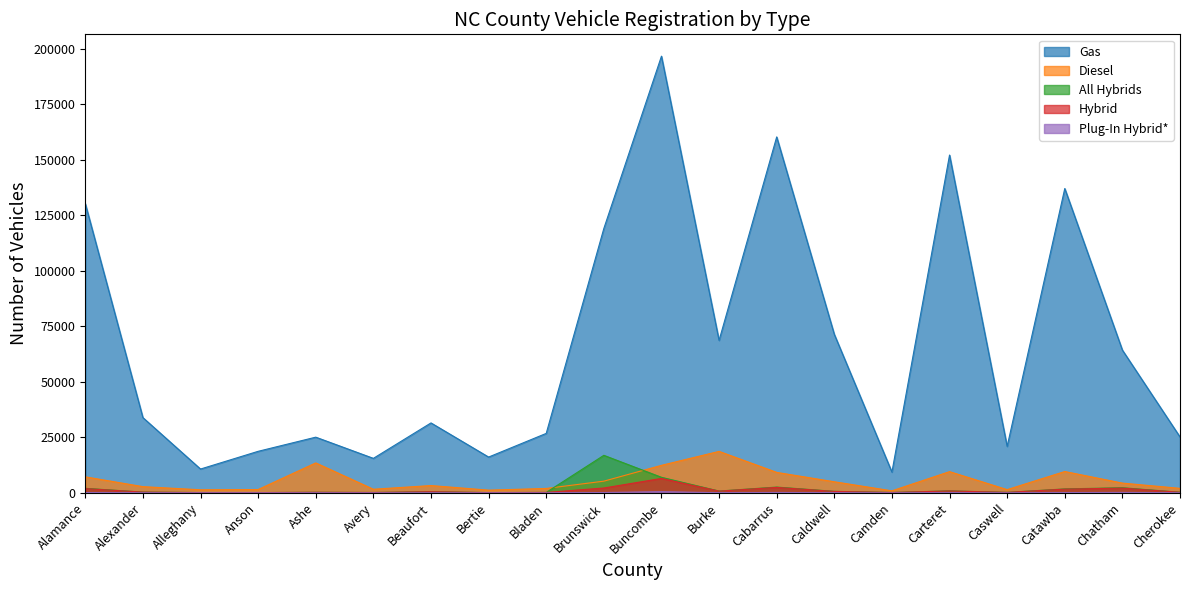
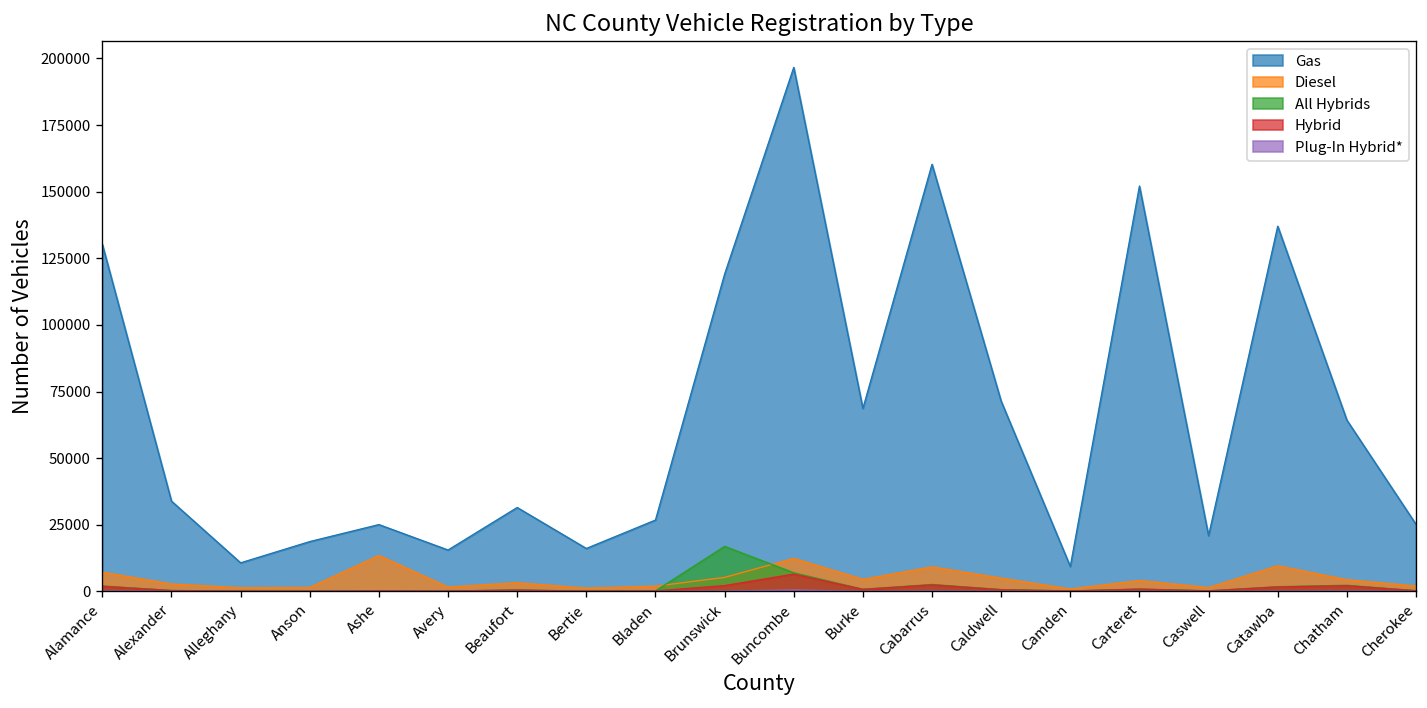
  {
    "Gas": {
      "Alamance": 130000,
      "Alexander": 34000,
      "Alleghany": 11000,
      "Anson": 19000,
      "Ashe": 25000,
      "Avery": 16000,
      "Beaufort": 31000,
      "Bertie": 16000,
      "Bladen": 27000,
      "Brunswick": 119000,
      "Buncombe": 197000,
      "Burke": 69000,
      "Cabarrus": 160000,
      "Caldwell": 71000,
      "Camden": 9000,
      "Carteret": 152000,
      "Caswell": 21000,
      "Catawba": 137000,
      "Chatham": 64000,
      "Cherokee": 25000
    },
    "Diesel": {
      "Alamance": 7000,
      "Alexander": 3000,
      "Alleghany": 1000,
      "Anson": 1000,
      "Ashe": 13000,
      "Avery": 2000,
      "Beaufort": 3000,
      "Bladen": 2000,
      "Brunswick": 5000,
      "Buncombe": 12000,
-     "Burke": 19000,
+     "Burke": 5000,
      "Cabarrus": 9000,
      "Caldwell": 5000,
-     "Carteret": 10000,
+     "Carteret": 4000,
      "Caswell": 1000,
      "Catawba": 10000,
      "Chatham": 4000,
      "Cherokee": 2000
    },
    "All Hybrids": {
      "Brunswick": 17000
    },
    "Hybrid": {
      "Brunswick": 2000
    },
    "Plug-In Hybrid*": {
      "Alamance": 0,
      "Brunswick": 0,
      "Buncombe": 1000,
      "Cabarrus": 0,
      "Catawba": 0,
      "Chatham": 0
    }
  }
